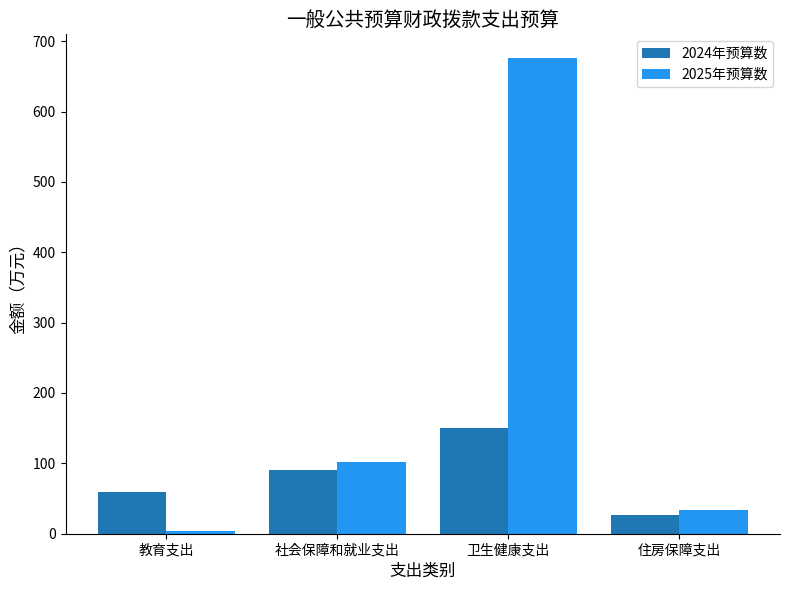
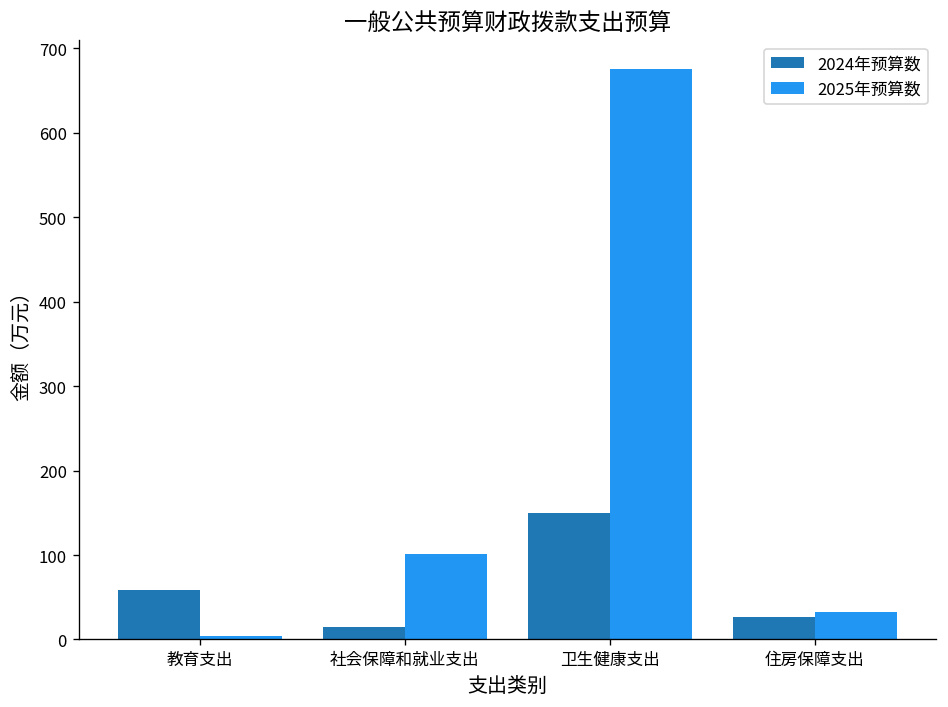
  {
    "2024年预算数": {
      "教育支出": 60,
-     "社会保障和就业支出": 90,
+     "社会保障和就业支出": 10,
      "卫生健康支出": 150,
      "住房保障支出": 30
    },
    "2025年预算数": {
      "教育支出": 0,
      "社会保障和就业支出": 100,
      "卫生健康支出": 680,
      "住房保障支出": 30
    }
  }
